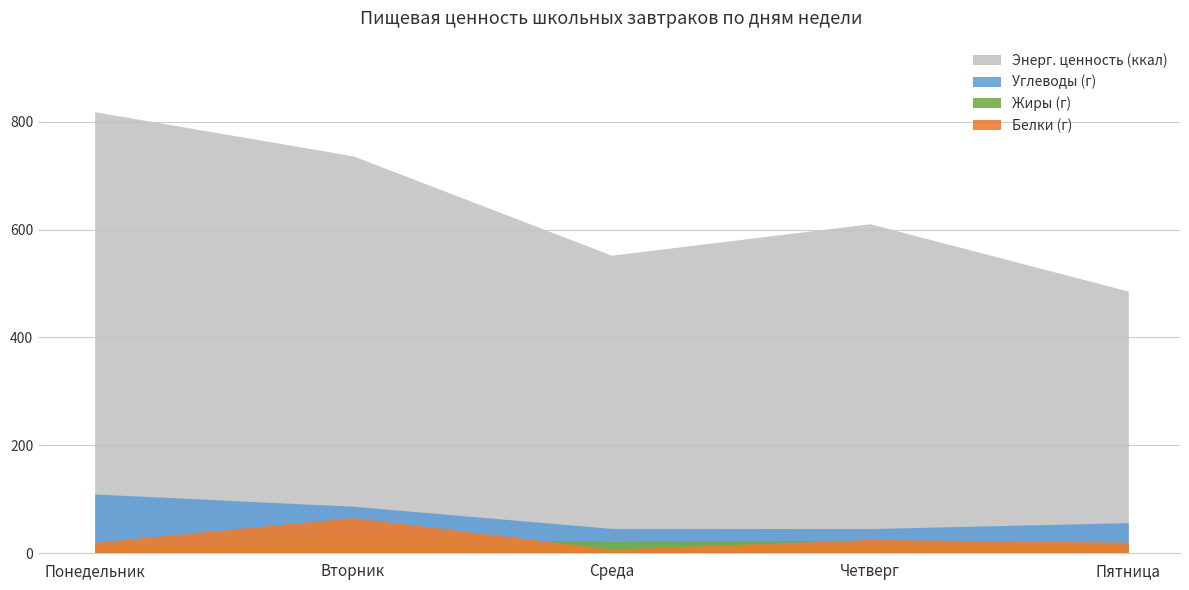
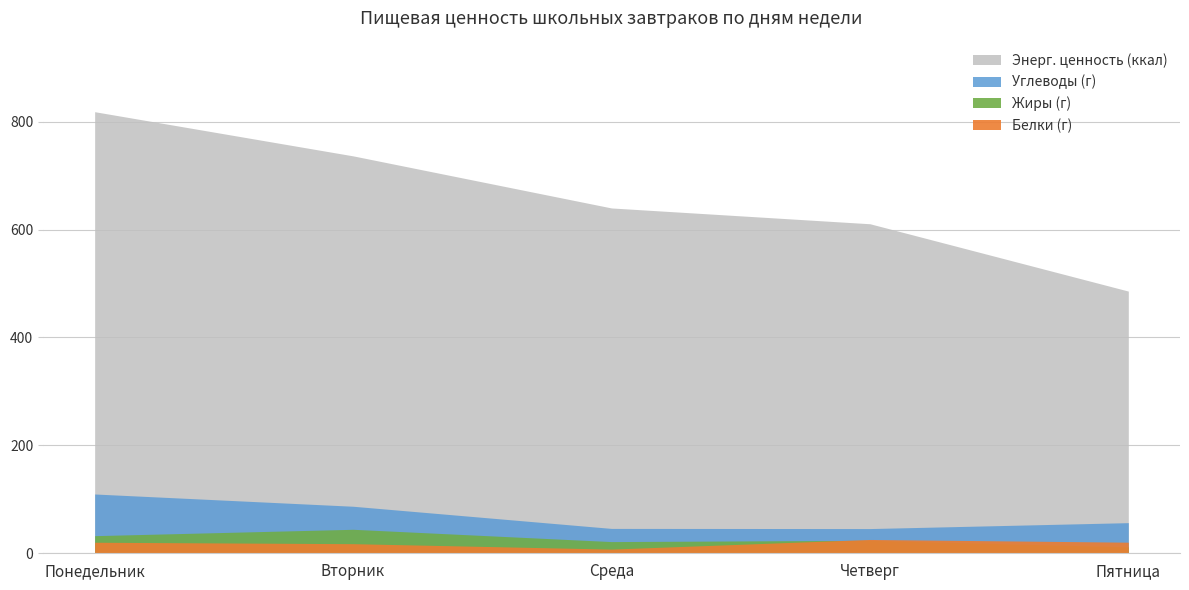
  {
    "Энерг. ценность (ккал)": {
      "Понедельник": 820,
      "Вторник": 740,
-     "Среда": 550,
+     "Среда": 640,
      "Четверг": 610,
      "Пятница": 490
    },
    "Углеводы (г)": {
      "Понедельник": 110,
      "Вторник": 90,
      "Среда": 50,
      "Четверг": 50,
      "Пятница": 60
    },
    "Жиры (г)": {
-     "Понедельник": 10,
-     "Вторник": 30,
+     "Понедельник": 30,
+     "Вторник": 40,
      "Среда": 20,
      "Пятница": 10
    },
    "Белки (г)": {
      "Понедельник": 20,
-     "Вторник": 70,
+     "Вторник": 20,
      "Среда": 10,
      "Пятница": 20
    }
  }
